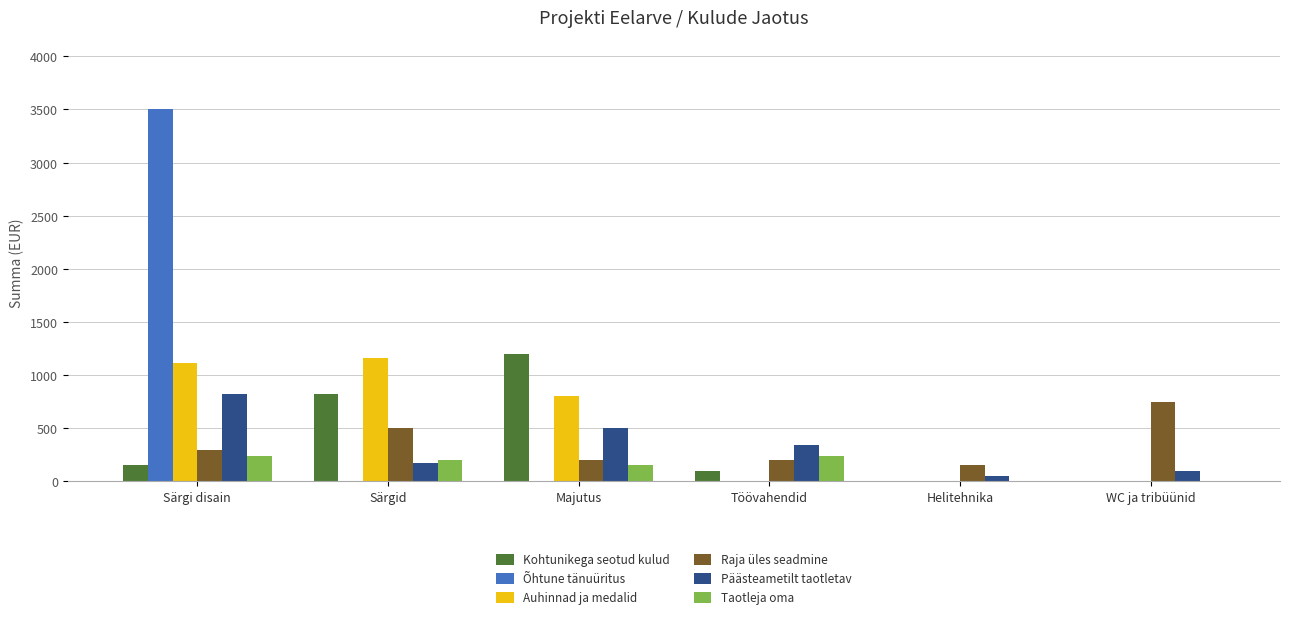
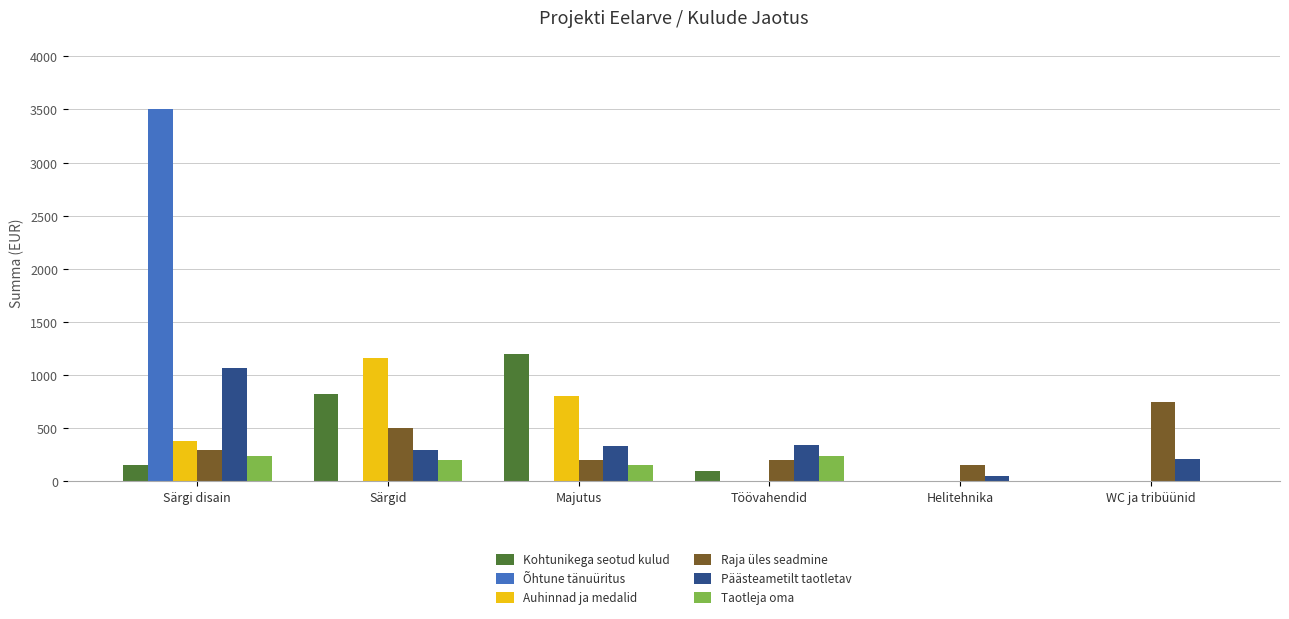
  {
    "Õhtune tänuüritus": {
      "Särgi disain": 3500,
      "Särgid": 0,
      "Majutus": 0,
      "Töövahendid": 0,
      "Helitehnika": 0,
      "WC ja tribüünid": 0
    },
    "Auhinnad ja medalid": {
-     "Särgi disain": 1110,
+     "Särgi disain": 380,
      "Särgid": 1170,
      "Majutus": 800,
      "Töövahendid": 0,
      "Helitehnika": 0,
      "WC ja tribüünid": 0
    },
    "Päästeametilt taotletav": {
-     "Särgi disain": 830,
-     "Särgid": 170,
-     "Majutus": 500,
+     "Särgi disain": 1070,
+     "Särgid": 300,
+     "Majutus": 340,
      "Töövahendid": 340,
      "Helitehnika": 50,
-     "WC ja tribüünid": 100
+     "WC ja tribüünid": 210
    },
    "Taotleja oma": {
      "Särgi disain": 240,
      "Särgid": 200,
      "Majutus": 150,
      "Töövahendid": 240,
      "Helitehnika": 0,
      "WC ja tribüünid": 0
    }
  }
